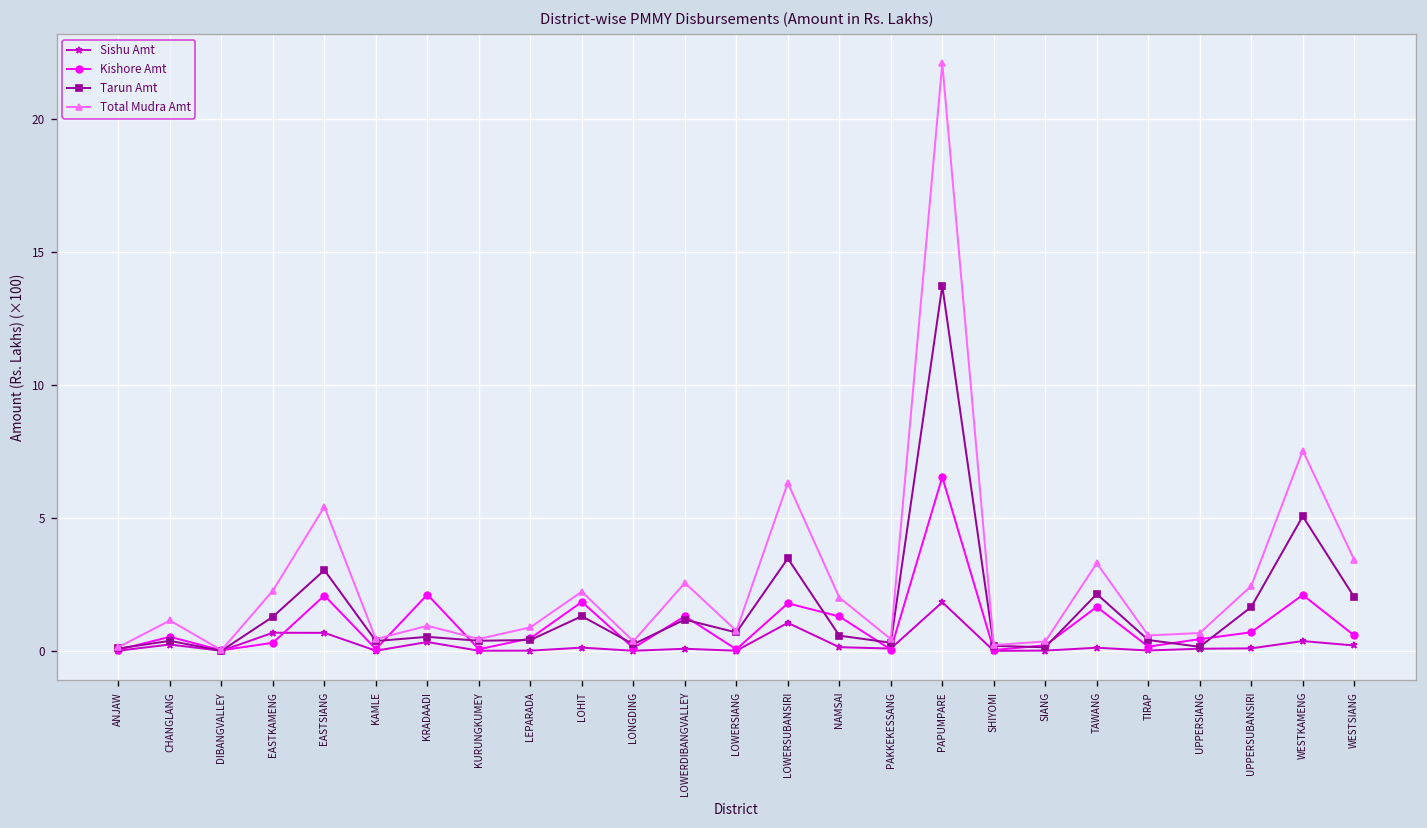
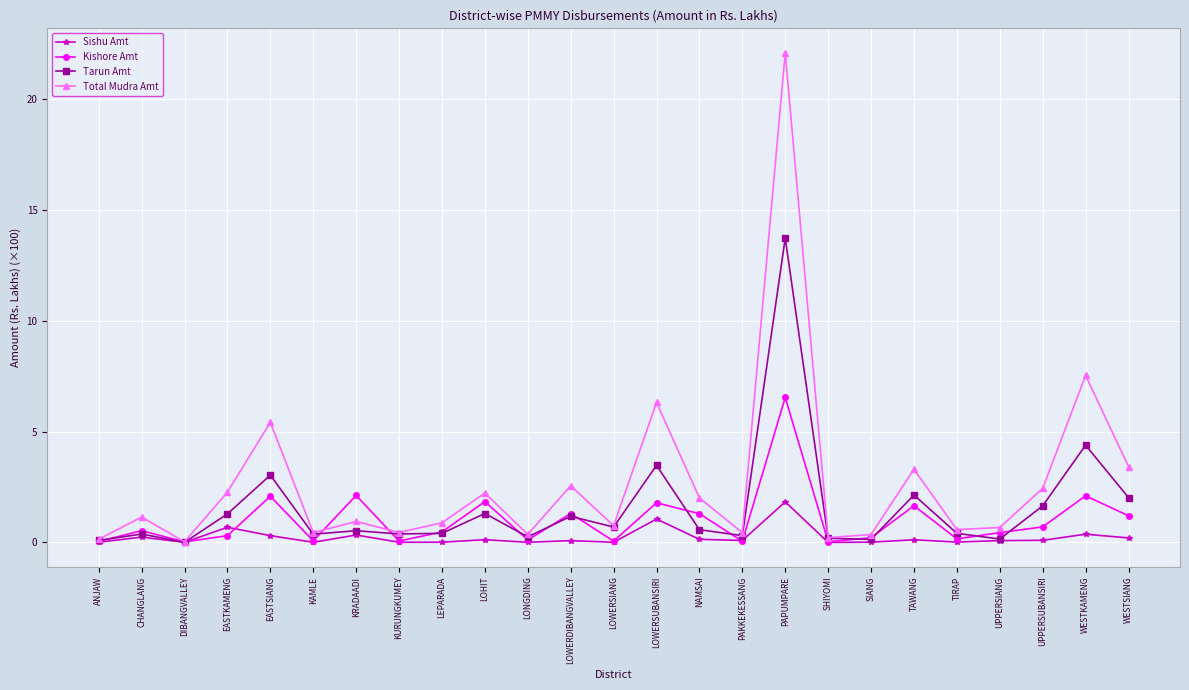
  {
    "Sishu Amt": {
      "CHANGLANG": 0.2,
      "EASTKAMENG": 0.7,
-     "EASTSIANG": 0.7,
+     "EASTSIANG": 0.3,
      "KRADAADI": 0.3,
      "LEPARADA": 0.0,
      "LOHIT": 0.1,
      "LOWERDIBANGVALLEY": 0.1,
      "LOWERSUBANSIRI": 1.1,
      "NAMSAI": 0.1,
      "PAPUMPARE": 1.8,
      "SIANG": 0.0,
      "TAWANG": 0.1,
      "TIRAP": 0.0,
      "UPPERSUBANSIRI": 0.1,
      "WESTKAMENG": 0.4,
      "WESTSIANG": 0.2
    },
    "Kishore Amt": {
      "CHANGLANG": 0.5,
      "EASTKAMENG": 0.3,
      "EASTSIANG": 2.1,
      "KRADAADI": 2.1,
      "LOHIT": 1.8,
      "LOWERDIBANGVALLEY": 1.3,
      "LOWERSUBANSIRI": 1.8,
      "NAMSAI": 1.3,
      "PAPUMPARE": 6.5,
      "TAWANG": 1.7,
      "TIRAP": 0.2,
      "UPPERSIANG": 0.4,
      "UPPERSUBANSIRI": 0.7,
      "WESTKAMENG": 2.1,
-     "WESTSIANG": 0.6
+     "WESTSIANG": 1.2
    },
    "Tarun Amt": {
      "CHANGLANG": 0.4,
      "EASTKAMENG": 1.3,
      "EASTSIANG": 3.0,
      "KRADAADI": 0.5,
      "LOHIT": 1.3,
      "LOWERDIBANGVALLEY": 1.2,
      "LOWERSUBANSIRI": 3.5,
      "NAMSAI": 0.6,
      "PAKKEKESSANG": 0.3,
      "PAPUMPARE": 13.7,
      "TAWANG": 2.1,
      "TIRAP": 0.4,
      "UPPERSUBANSIRI": 1.6,
-     "WESTKAMENG": 5.1,
+     "WESTKAMENG": 4.4,
      "WESTSIANG": 2.0
    },
    "Total Mudra Amt": {
      "CHANGLANG": 1.1,
      "EASTKAMENG": 2.3,
      "EASTSIANG": 5.4,
      "KRADAADI": 0.9,
      "LEPARADA": 0.9,
      "LOHIT": 2.2,
      "LOWERDIBANGVALLEY": 2.6,
      "LOWERSUBANSIRI": 6.3,
      "NAMSAI": 2.0,
      "PAKKEKESSANG": 0.4,
      "PAPUMPARE": 22.1,
      "SIANG": 0.4,
      "TAWANG": 3.3,
      "TIRAP": 0.6,
      "UPPERSIANG": 0.7,
      "UPPERSUBANSIRI": 2.4,
      "WESTKAMENG": 7.5,
      "WESTSIANG": 3.4
    }
  }
